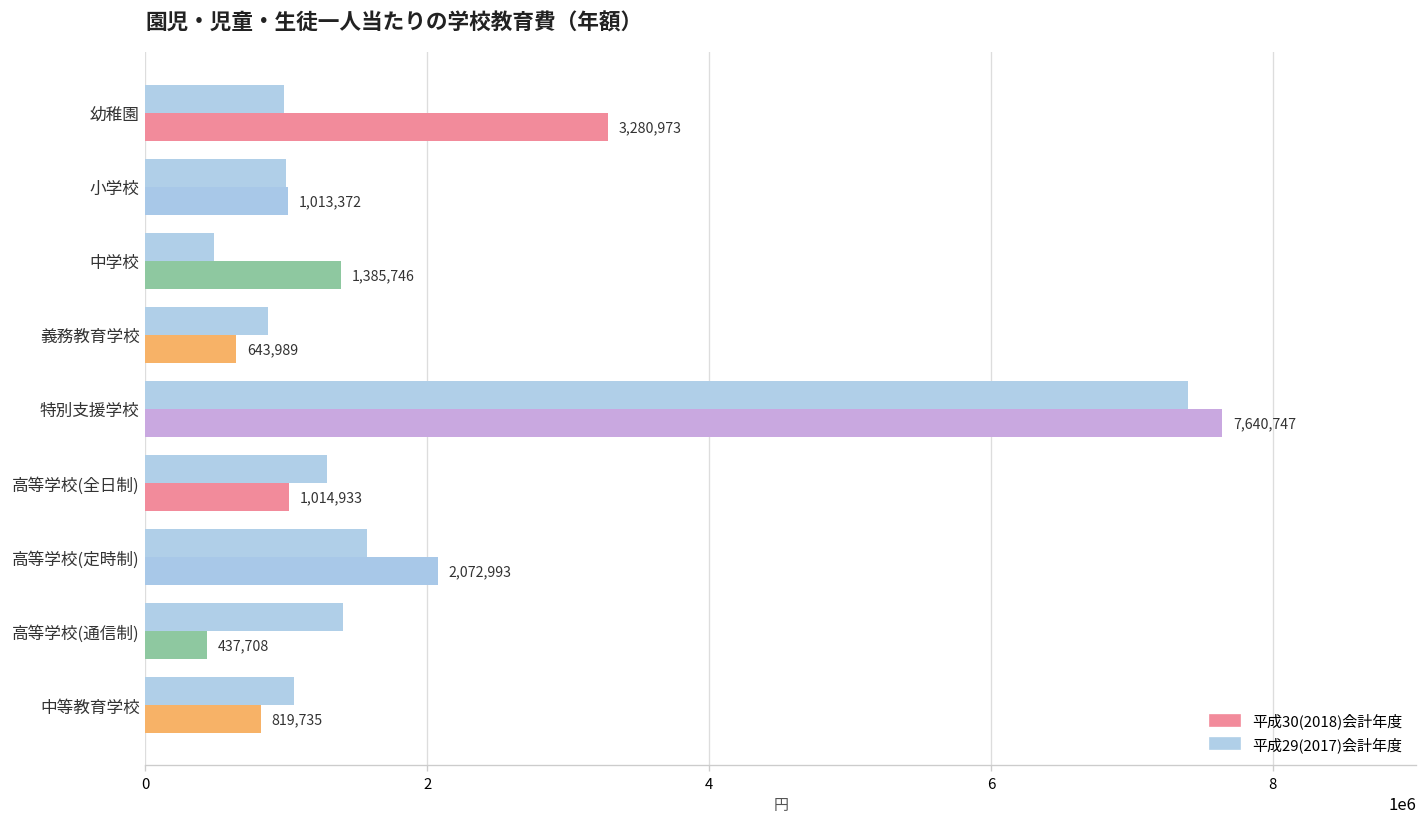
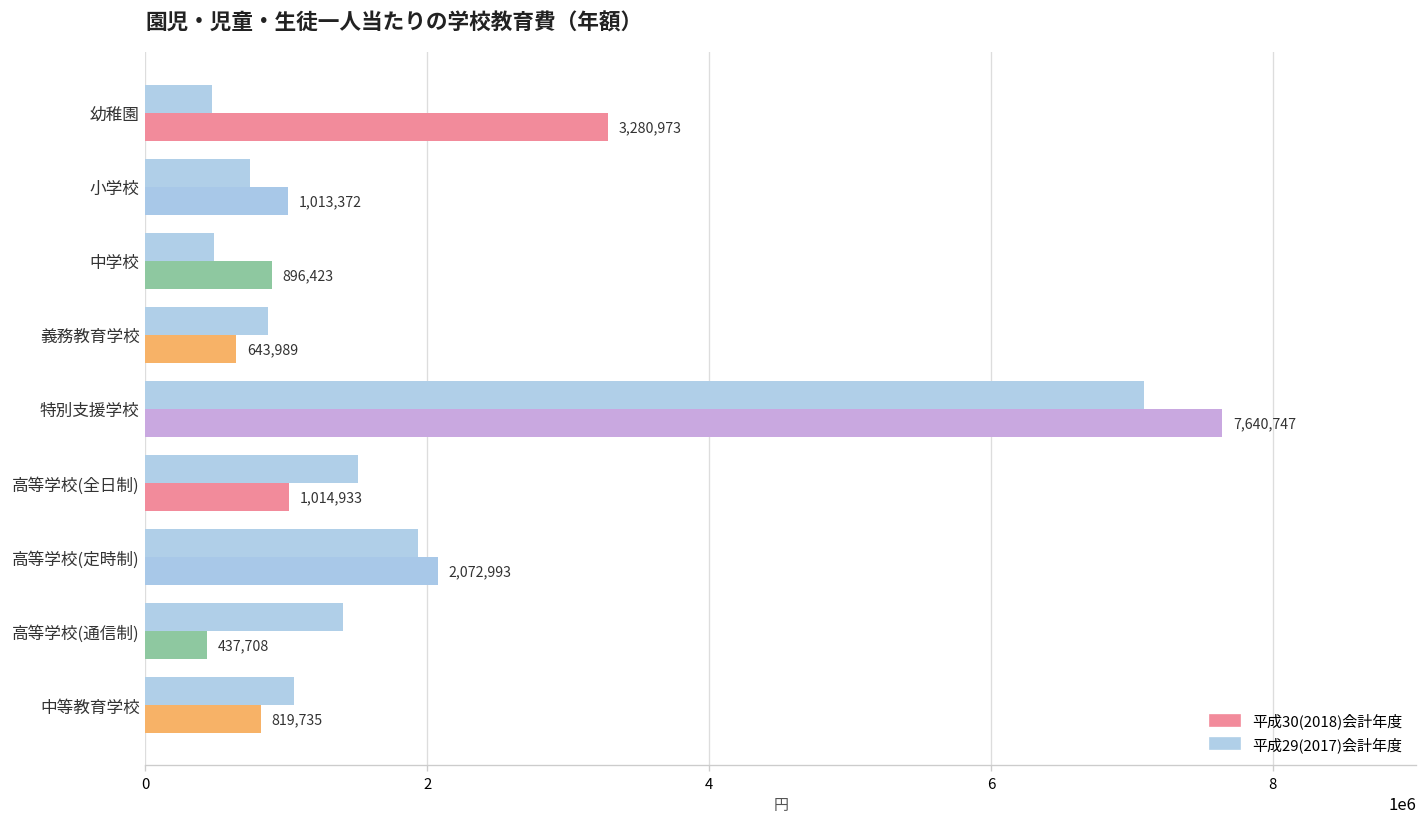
  {
    "平成30(2018)会計年度": {
      "幼稚園": "3,280,973",
      "小学校": "1,013,372",
-     "中学校": "1,385,746",
+     "中学校": "896,423",
      "義務教育学校": "643,989",
      "特別支援学校": "7,640,747",
      "高等学校(全日制)": "1,014,933",
      "高等学校(定時制)": "2,072,993",
      "高等学校(通信制)": "437,708",
      "中等教育学校": "819,735"
    },
    "平成29(2017)会計年度": {
-     "幼稚園": "990000",
-     "小学校": "990000",
+     "幼稚園": "470000",
+     "小学校": "740000",
      "中学校": "490000",
      "義務教育学校": "870000",
-     "特別支援学校": "7400000",
-     "高等学校(全日制)": "1290000",
-     "高等学校(定時制)": "1570000",
+     "特別支援学校": "7090000",
+     "高等学校(全日制)": "1500000",
+     "高等学校(定時制)": "1930000",
      "高等学校(通信制)": "1400000",
      "中等教育学校": "1050000"
    }
  }
